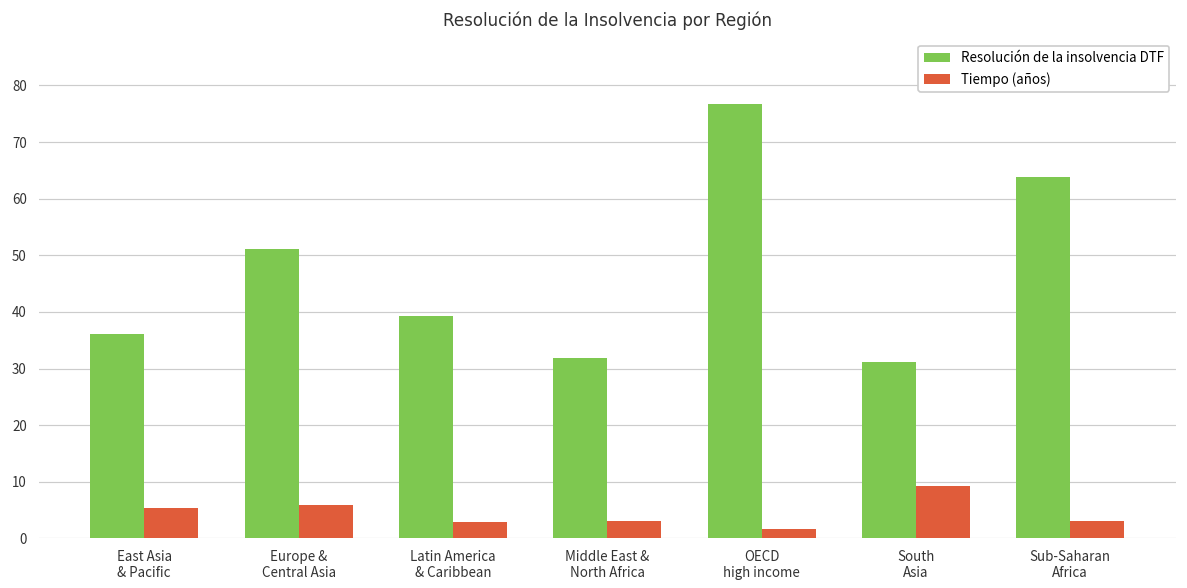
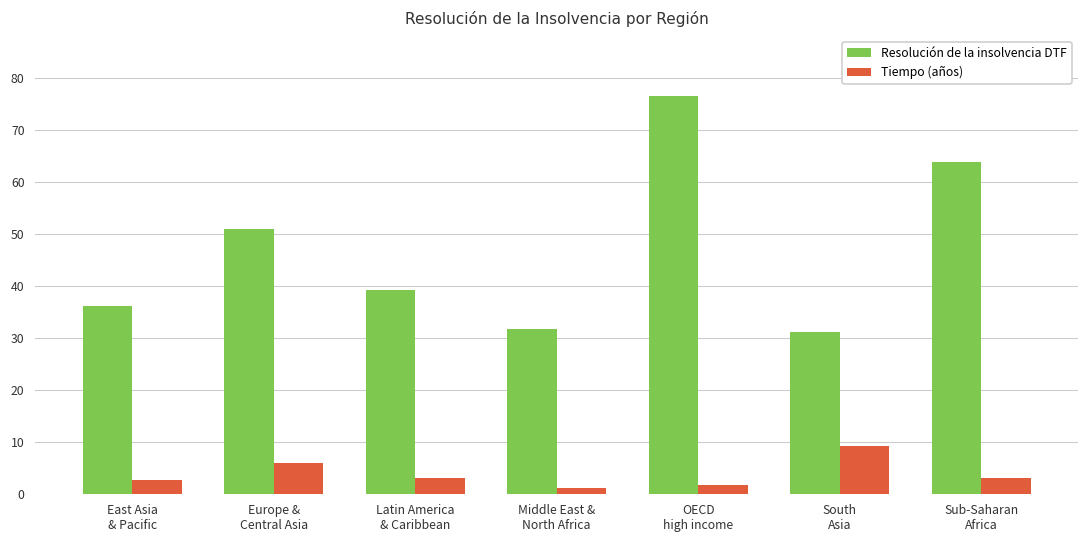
  {
    "Resolución de la insolvencia DTF": {
      "East Asia & Pacific": 36,
      "Europe & Central Asia": 51,
      "Latin America & Caribbean": 39,
      "Middle East & North Africa": 32,
      "OECD high income": 77,
      "South Asia": 31,
      "Sub-Saharan Africa": 64
    },
    "Tiempo (años)": {
-     "East Asia & Pacific": 5,
+     "East Asia & Pacific": 3,
      "Europe & Central Asia": 6,
      "Latin America & Caribbean": 3,
-     "Middle East & North Africa": 3,
+     "Middle East & North Africa": 1,
      "OECD high income": 2,
      "South Asia": 9,
      "Sub-Saharan Africa": 3
    }
  }
